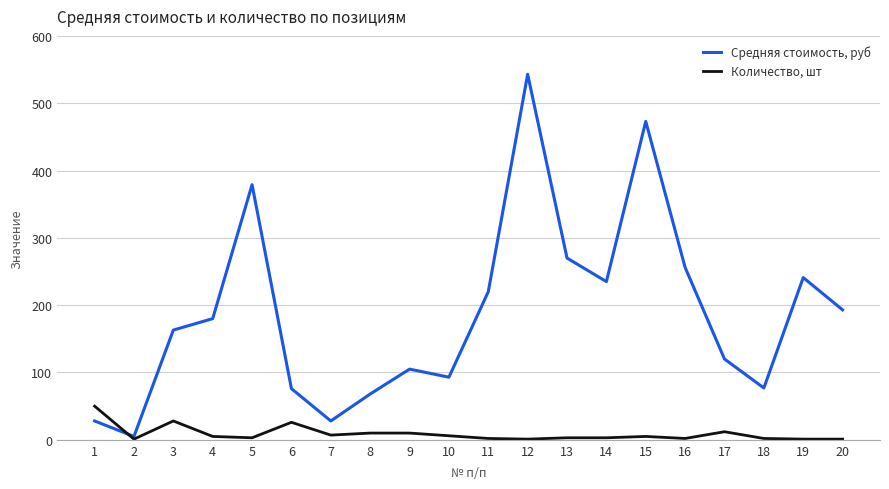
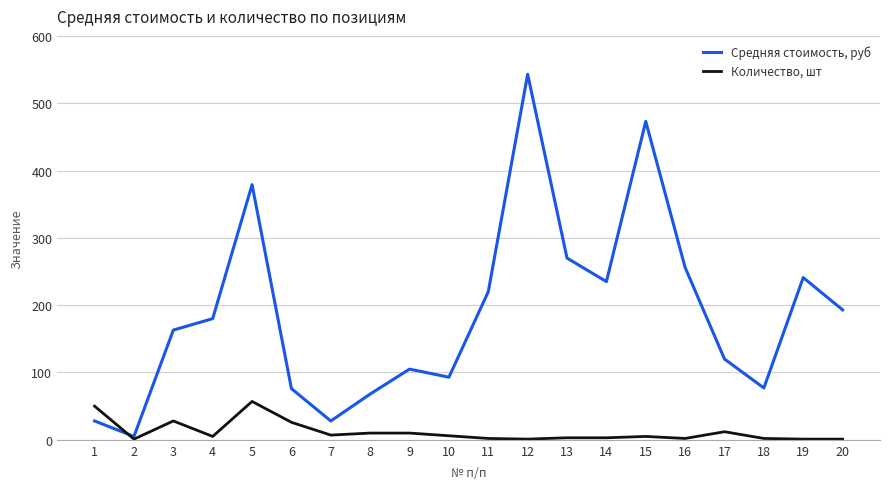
  {
    "Средняя стоимость, руб": {
      "1": 30,
      "2": 10,
      "3": 160,
      "4": 180,
      "5": 380,
      "6": 80,
      "7": 30,
      "8": 70,
      "9": 110,
      "10": 90,
      "11": 220,
      "12": 540,
      "13": 270,
      "14": 240,
      "15": 470,
      "16": 260,
      "17": 120,
      "18": 80,
      "19": 240,
      "20": 190
    },
    "Количество, шт": {
      "1": 50,
      "2": 0,
      "3": 30,
      "4": 10,
-     "5": 0,
+     "5": 60,
      "6": 30,
      "7": 10,
      "8": 10,
      "9": 10,
      "10": 10,
      "11": 0,
      "12": 0,
      "13": 0,
      "14": 0,
      "15": 10,
      "16": 0,
      "17": 10,
      "18": 0,
      "19": 0,
      "20": 0
    }
  }
